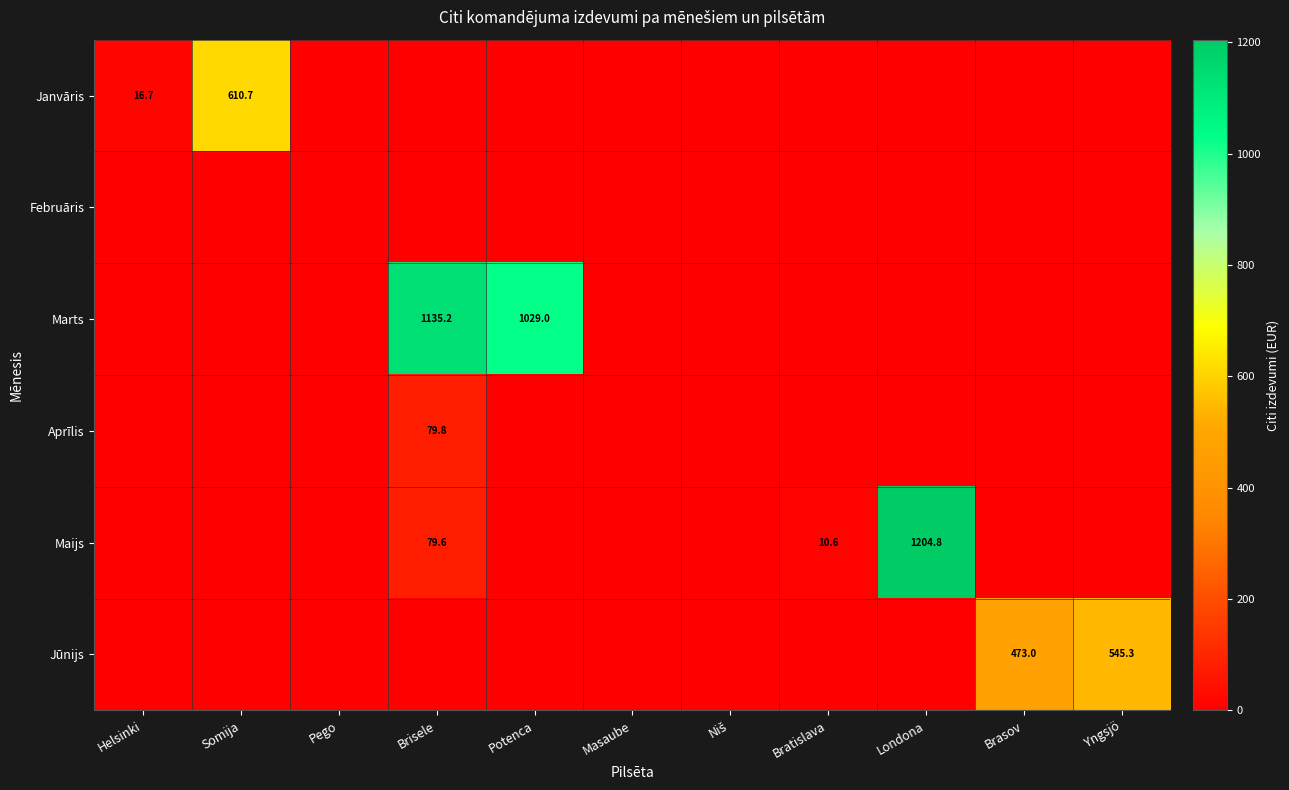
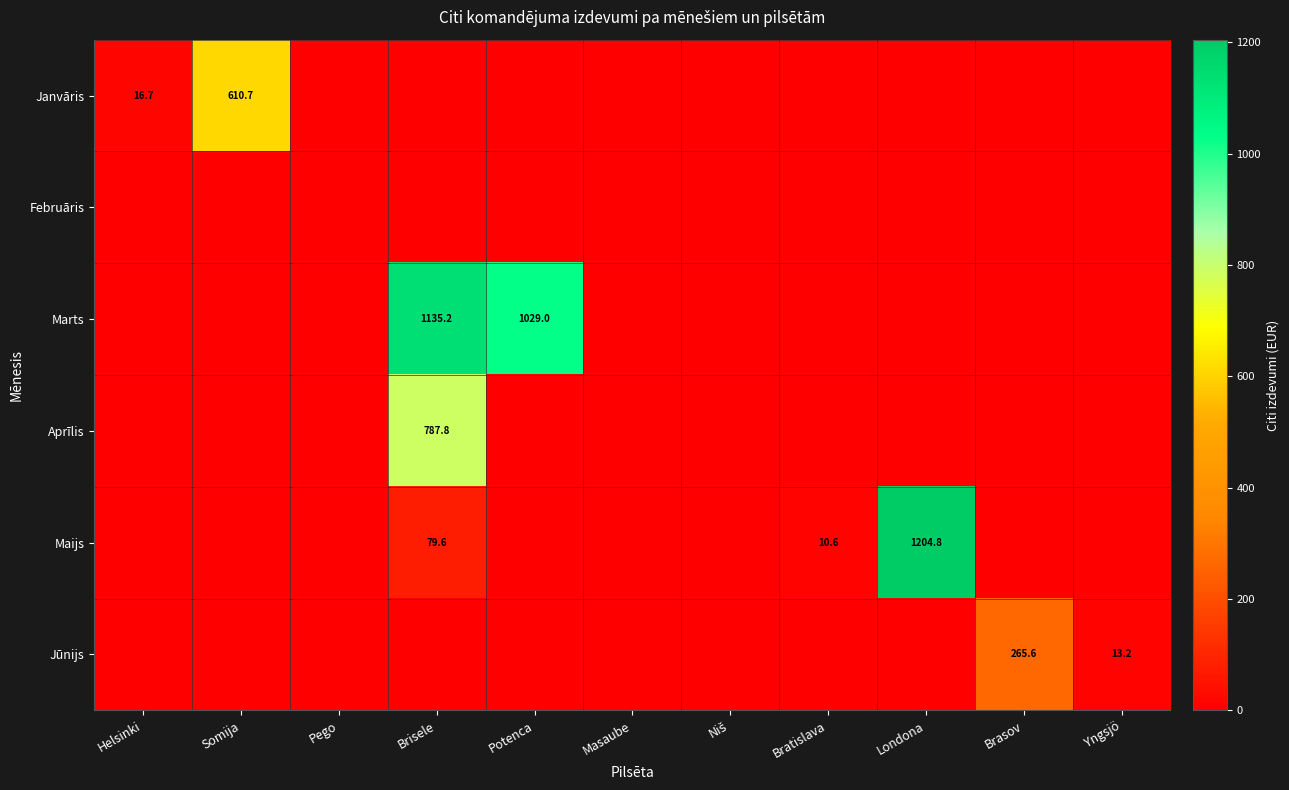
  {
    "Janvāris": {
      "Helsinki": 16.7,
      "Somija": 610.7
    },
    "Marts": {
      "Brisele": 1135.2,
      "Potenca": 1029.0
    },
    "Aprīlis": {
-     "Brisele": 79.8
+     "Brisele": 787.8
    },
    "Maijs": {
      "Brisele": 79.6,
      "Bratislava": 10.6,
      "Londona": 1204.8
    },
    "Jūnijs": {
-     "Brasov": 473.0,
-     "Yngsjö": 545.3
+     "Brasov": 265.6,
+     "Yngsjö": 13.2
    }
  }
